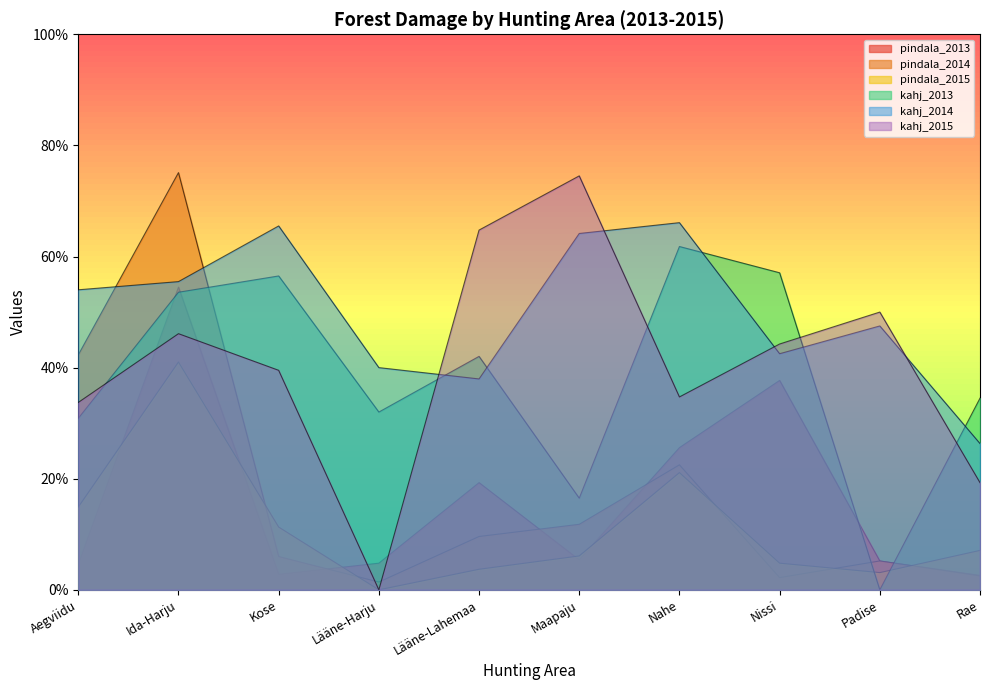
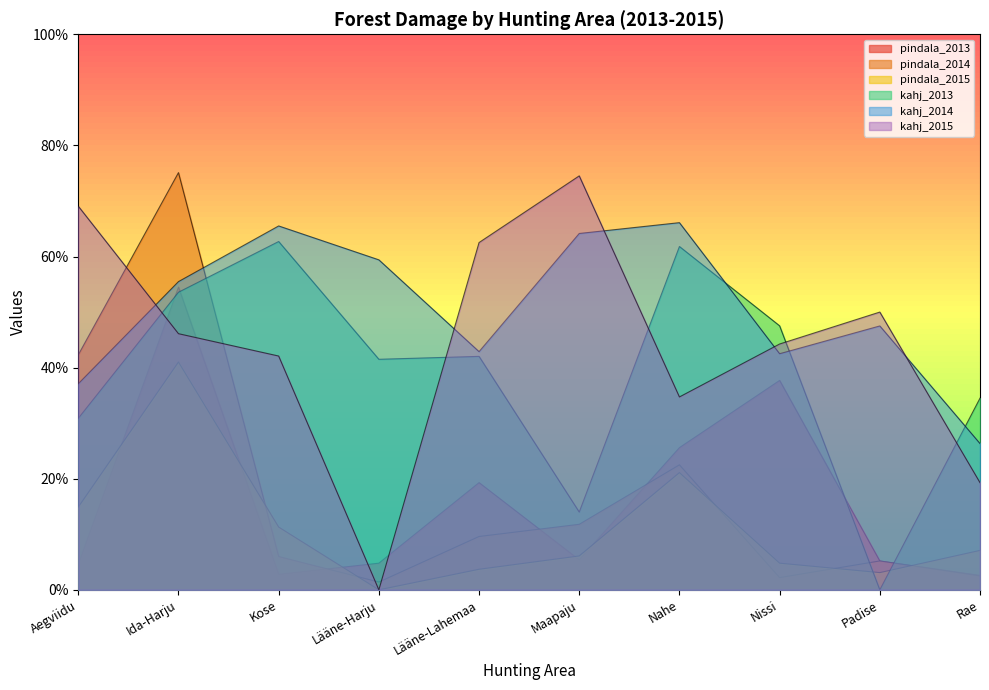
  {
    "kahj_2013": {
      "Aegviidu": "31%",
      "Ida-Harju": "54%",
-     "Kose": "57%",
-     "Lääne-Harju": "32%",
+     "Kose": "63%",
+     "Lääne-Harju": "42%",
      "Lääne-Lahemaa": "42%",
-     "Maapaju": "17%",
+     "Maapaju": "14%",
      "Nahe": "62%",
-     "Nissi": "57%",
+     "Nissi": "48%",
      "Padise": "0%",
      "Rae": "35%"
    },
    "kahj_2014": {
-     "Aegviidu": "54%",
+     "Aegviidu": "37%",
      "Ida-Harju": "55%",
      "Kose": "66%",
-     "Lääne-Harju": "40%",
-     "Lääne-Lahemaa": "38%",
+     "Lääne-Harju": "59%",
+     "Lääne-Lahemaa": "43%",
      "Maapaju": "64%",
      "Nahe": "66%",
      "Nissi": "43%",
      "Padise": "48%",
      "Rae": "26%"
    },
    "kahj_2015": {
-     "Aegviidu": "34%",
+     "Aegviidu": "69%",
      "Ida-Harju": "46%",
-     "Kose": "40%",
-     "Lääne-Lahemaa": "65%",
+     "Kose": "42%",
+     "Lääne-Lahemaa": "63%",
      "Maapaju": "75%",
      "Nahe": "35%",
      "Nissi": "44%",
      "Padise": "50%",
      "Rae": "19%"
    }
  }
